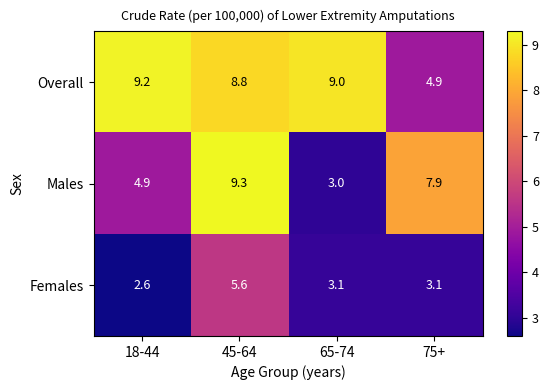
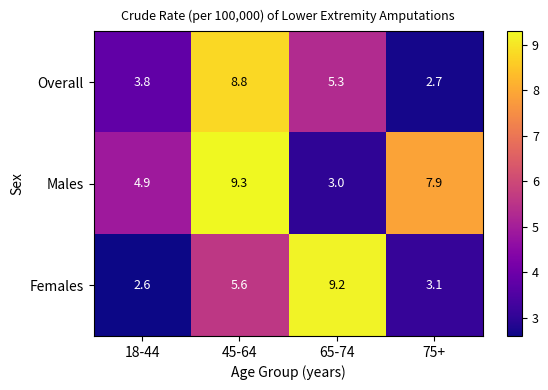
  {
    "Overall": {
-     "18-44": 9.2,
+     "18-44": 3.8,
      "45-64": 8.8,
-     "65-74": 9.0,
-     "75+": 4.9
+     "65-74": 5.3,
+     "75+": 2.7
    },
    "Males": {
      "18-44": 4.9,
      "45-64": 9.3,
      "65-74": 3.0,
      "75+": 7.9
    },
    "Females": {
      "18-44": 2.6,
      "45-64": 5.6,
-     "65-74": 3.1,
+     "65-74": 9.2,
      "75+": 3.1
    }
  }
